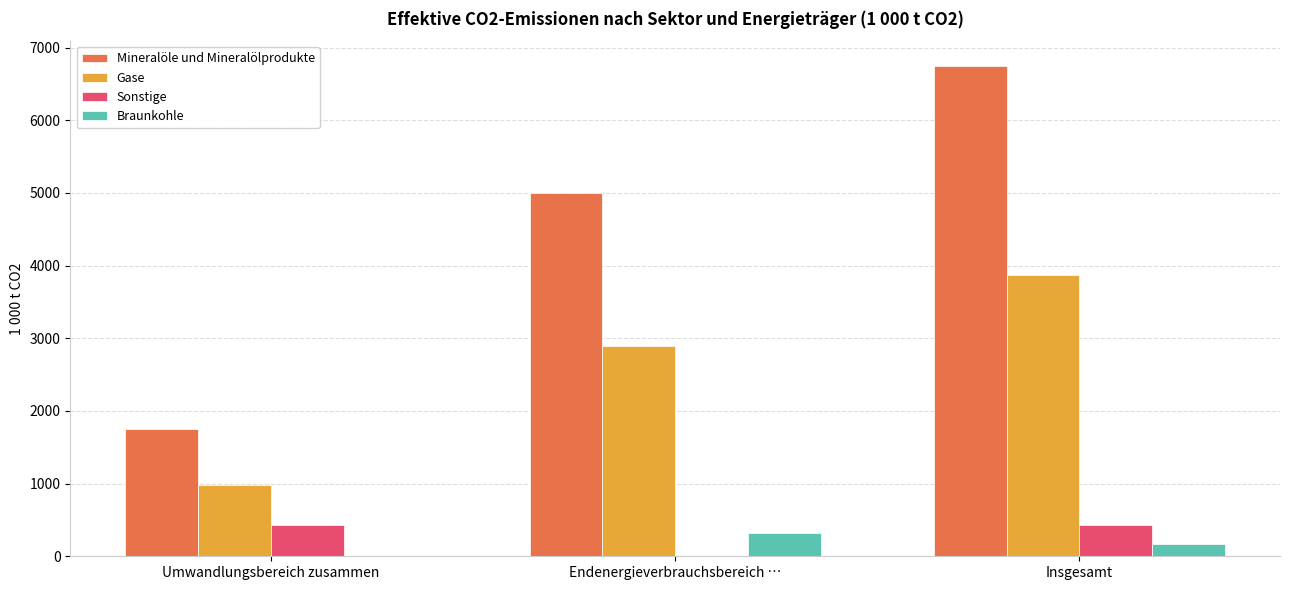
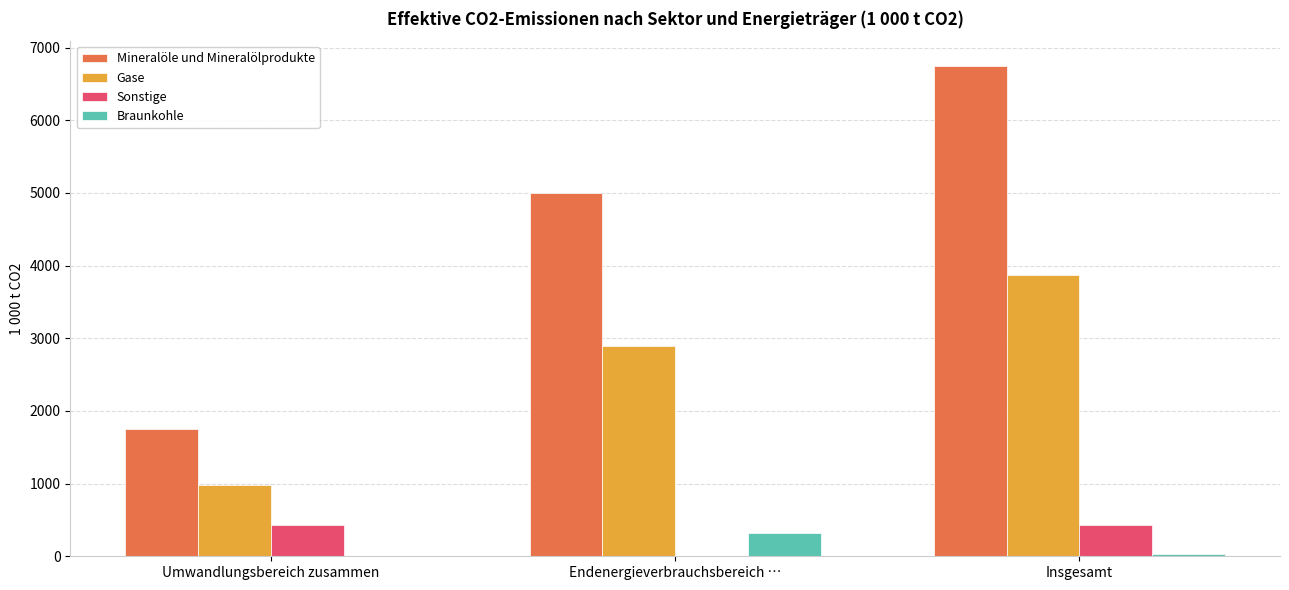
  {
    "Braunkohle": {
      "Umwandlungsbereich zusammen": 0,
      "Endenergieverbrauchsbereich …": 300,
-     "Insgesamt": 200
+     "Insgesamt": 0
    }
  }
